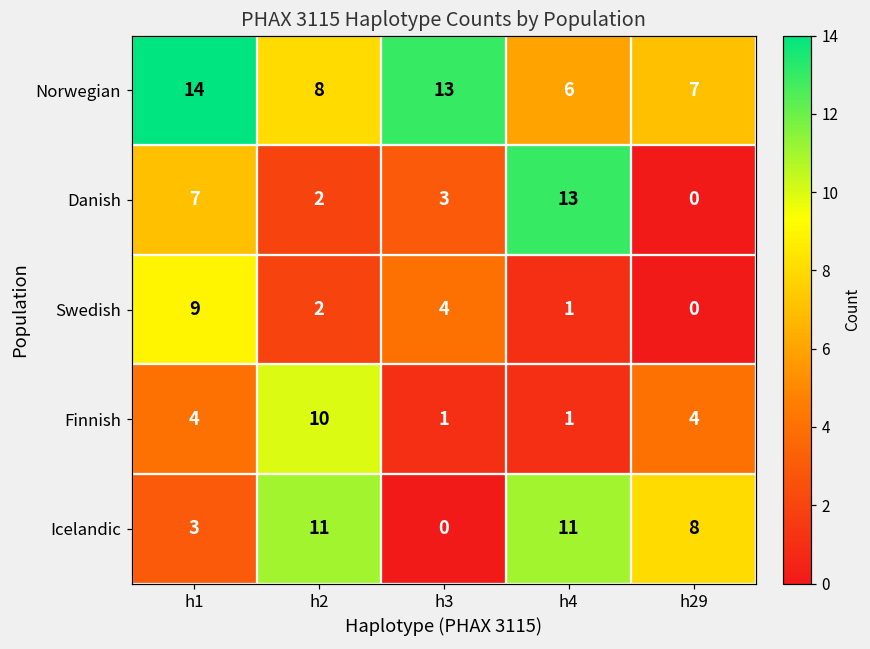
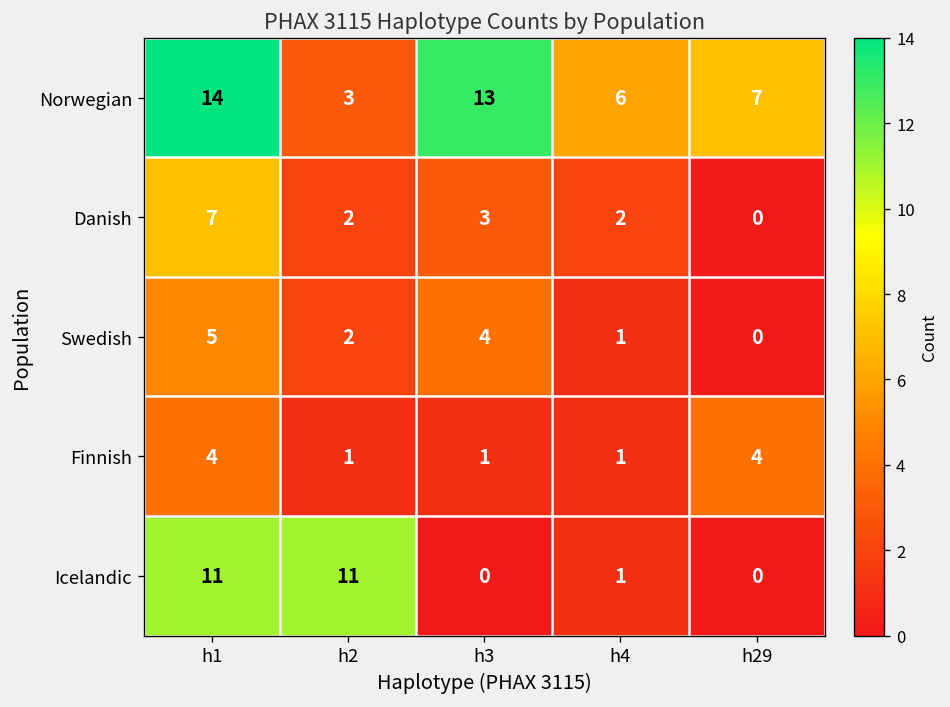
  {
    "Norwegian": {
      "h1": 14,
-     "h2": 8,
+     "h2": 3,
      "h3": 13,
      "h4": 6,
      "h29": 7
    },
    "Danish": {
      "h1": 7,
      "h2": 2,
      "h3": 3,
-     "h4": 13,
+     "h4": 2,
      "h29": 0
    },
    "Swedish": {
-     "h1": 9,
+     "h1": 5,
      "h2": 2,
      "h3": 4,
      "h4": 1,
      "h29": 0
    },
    "Finnish": {
      "h1": 4,
-     "h2": 10,
+     "h2": 1,
      "h3": 1,
      "h4": 1,
      "h29": 4
    },
    "Icelandic": {
-     "h1": 3,
+     "h1": 11,
      "h2": 11,
      "h3": 0,
-     "h4": 11,
-     "h29": 8
+     "h4": 1,
+     "h29": 0
    }
  }
